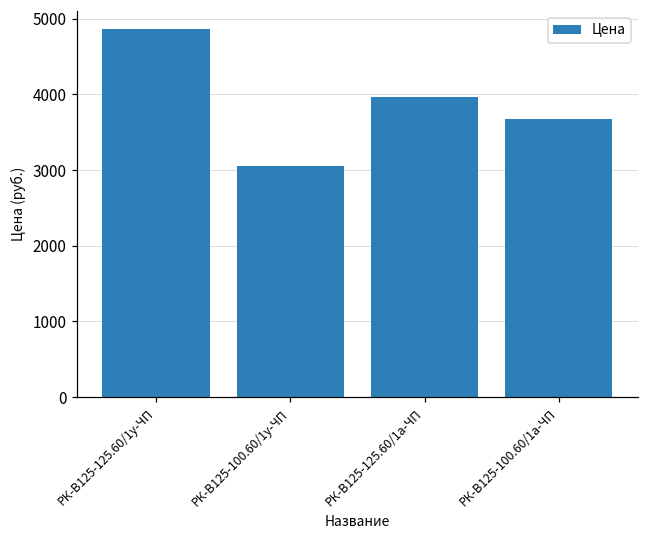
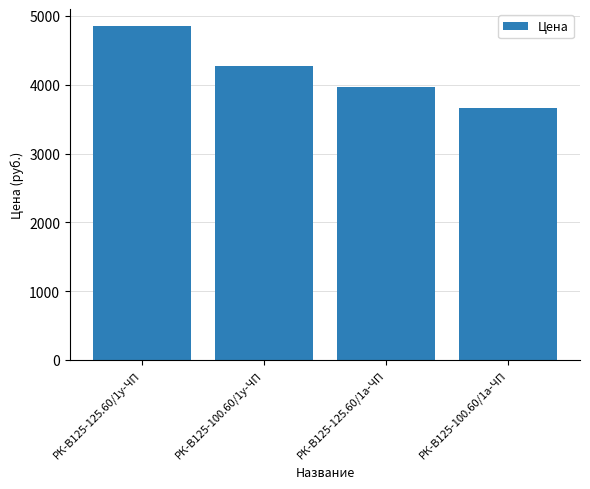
  {
    "РК-В125-125.60/1у-ЧП": 4900,
-   "РК-В125-100.60/1у-ЧП": 3100,
+   "РК-В125-100.60/1у-ЧП": 4300,
    "РК-В125-125.60/1а-ЧП": 4000,
    "РК-В125-100.60/1а-ЧП": 3700
  }
